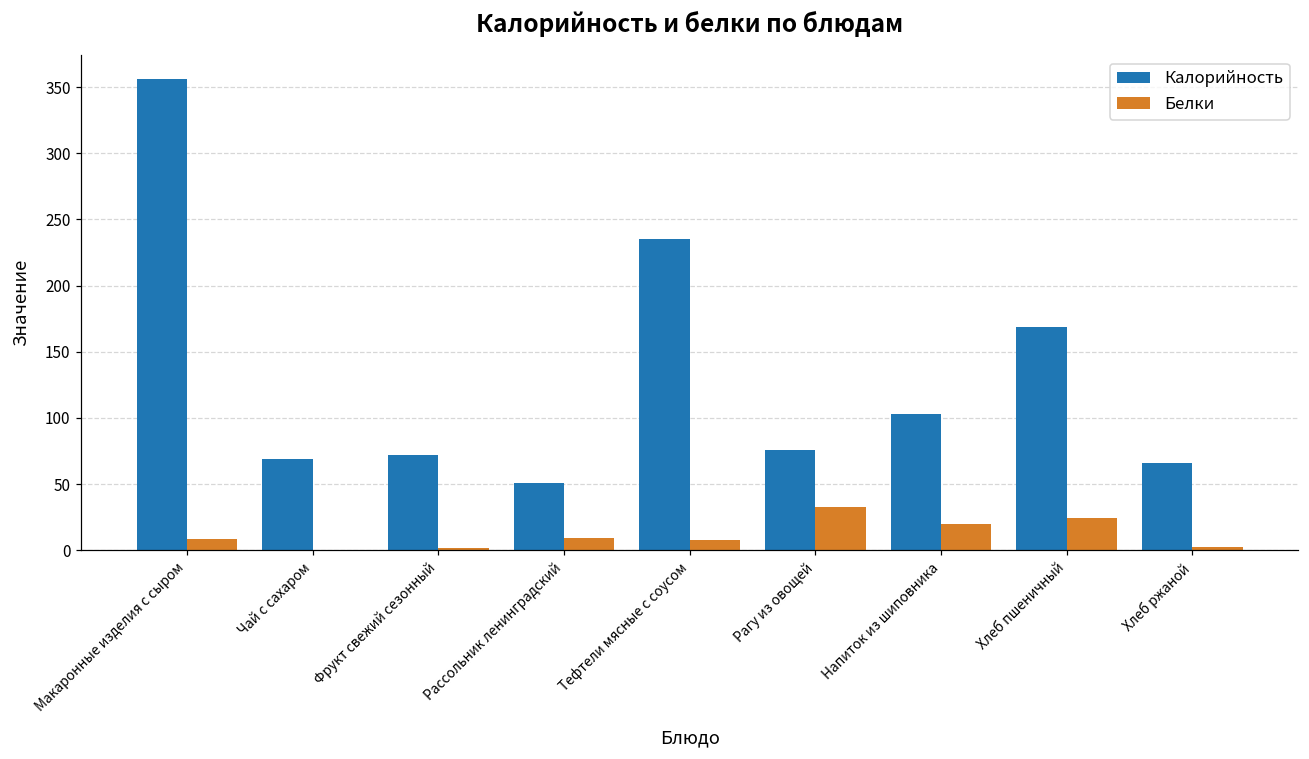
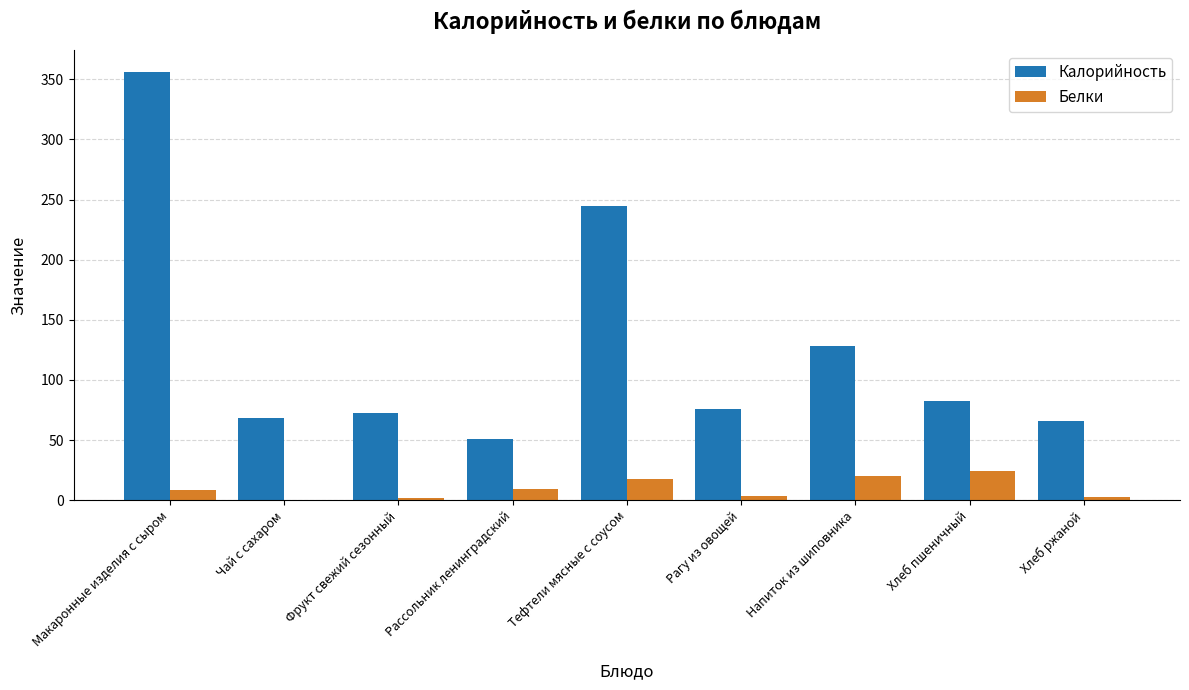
  {
    "Калорийность": {
      "Макаронные изделия с сыром": 356,
      "Чай с сахаром": 69,
      "Фрукт свежий сезонный": 72,
      "Рассольник ленинградский": 51,
-     "Тефтели мясные с соусом": 235,
+     "Тефтели мясные с соусом": 245,
      "Рагу из овощей": 76,
-     "Напиток из шиповника": 103,
-     "Хлеб пшеничный": 169,
+     "Напиток из шиповника": 128,
+     "Хлеб пшеничный": 82,
      "Хлеб ржаной": 66
    },
    "Белки": {
      "Макаронные изделия с сыром": 9,
      "Рассольник ленинградский": 9,
-     "Тефтели мясные с соусом": 8,
-     "Рагу из овощей": 33,
+     "Тефтели мясные с соусом": 17,
+     "Рагу из овощей": 4,
      "Напиток из шиповника": 20,
      "Хлеб пшеничный": 25,
      "Хлеб ржаной": 2
    }
  }
